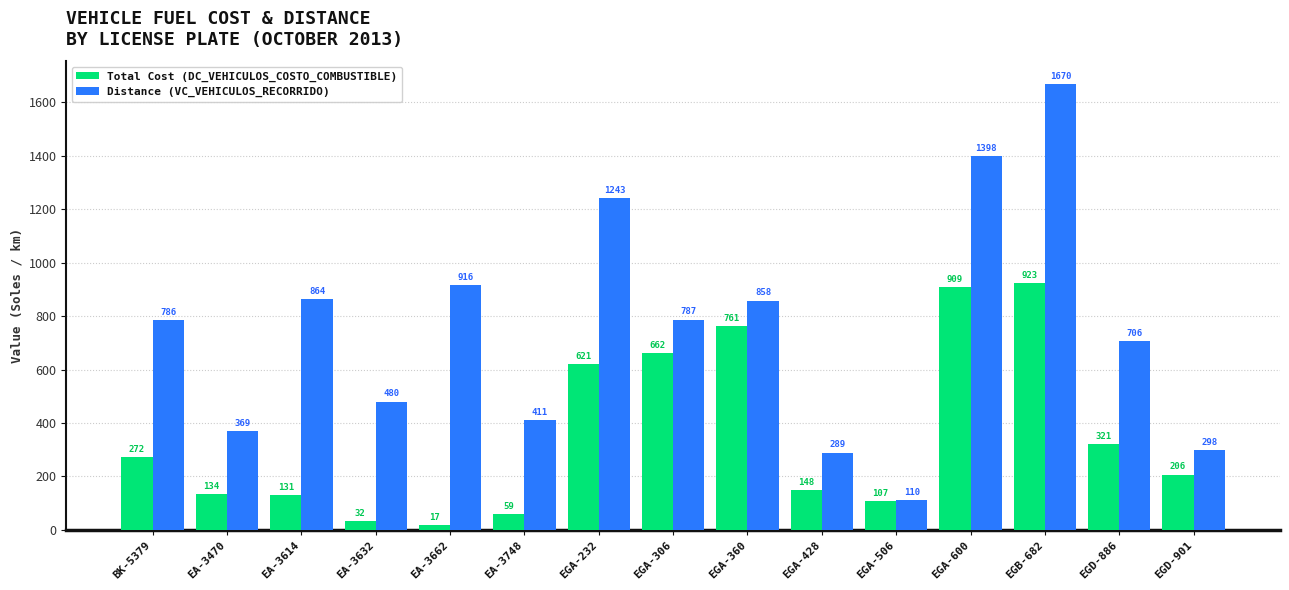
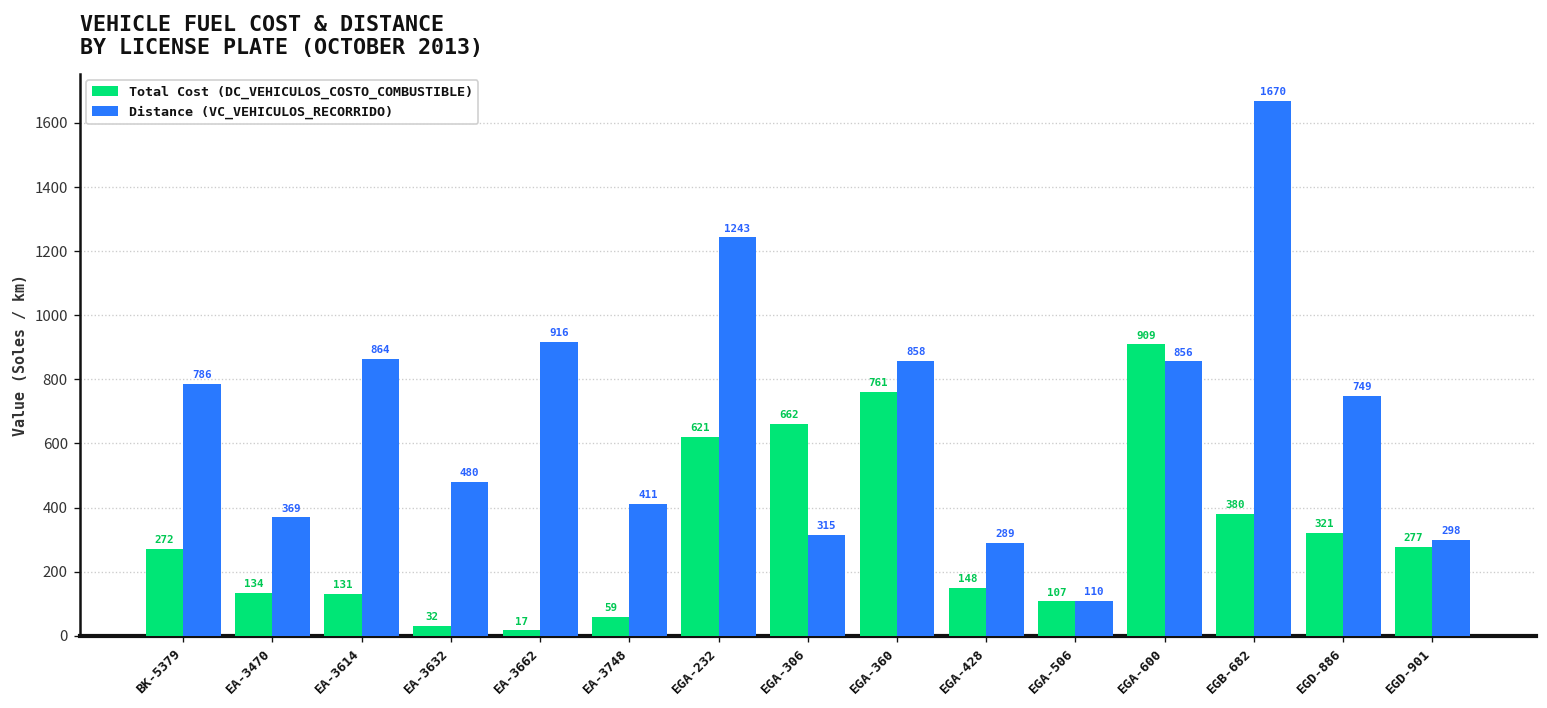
  {
    "Total Cost (DC_VEHICULOS_COSTO_COMBUSTIBLE)": {
      "BK-5379": 272,
      "EA-3470": 134,
      "EA-3614": 131,
      "EA-3632": 32,
      "EA-3662": 17,
      "EA-3748": 59,
      "EGA-232": 621,
      "EGA-306": 662,
      "EGA-360": 761,
      "EGA-428": 148,
      "EGA-506": 107,
      "EGA-600": 909,
-     "EGB-682": 923,
+     "EGB-682": 380,
      "EGD-886": 321,
-     "EGD-901": 206
+     "EGD-901": 277
    },
    "Distance (VC_VEHICULOS_RECORRIDO)": {
      "BK-5379": 786,
      "EA-3470": 369,
      "EA-3614": 864,
      "EA-3632": 480,
      "EA-3662": 916,
      "EA-3748": 411,
      "EGA-232": 1243,
-     "EGA-306": 787,
+     "EGA-306": 315,
      "EGA-360": 858,
      "EGA-428": 289,
      "EGA-506": 110,
-     "EGA-600": 1398,
+     "EGA-600": 856,
      "EGB-682": 1670,
-     "EGD-886": 706,
+     "EGD-886": 749,
      "EGD-901": 298
    }
  }
